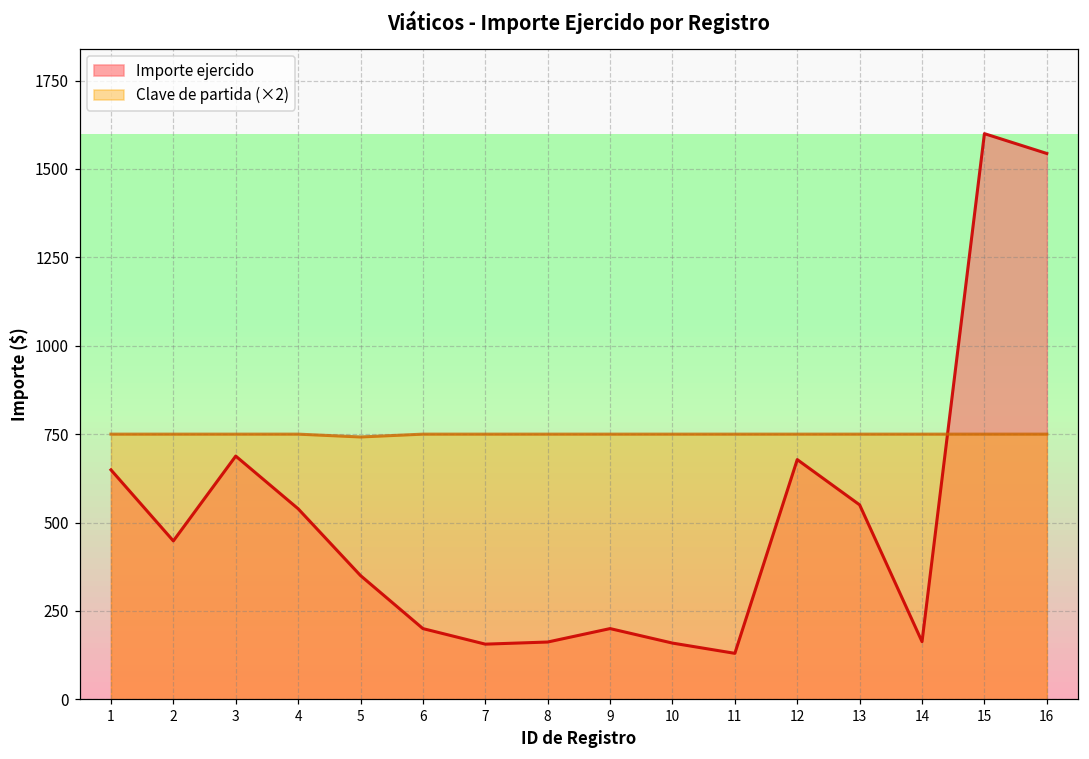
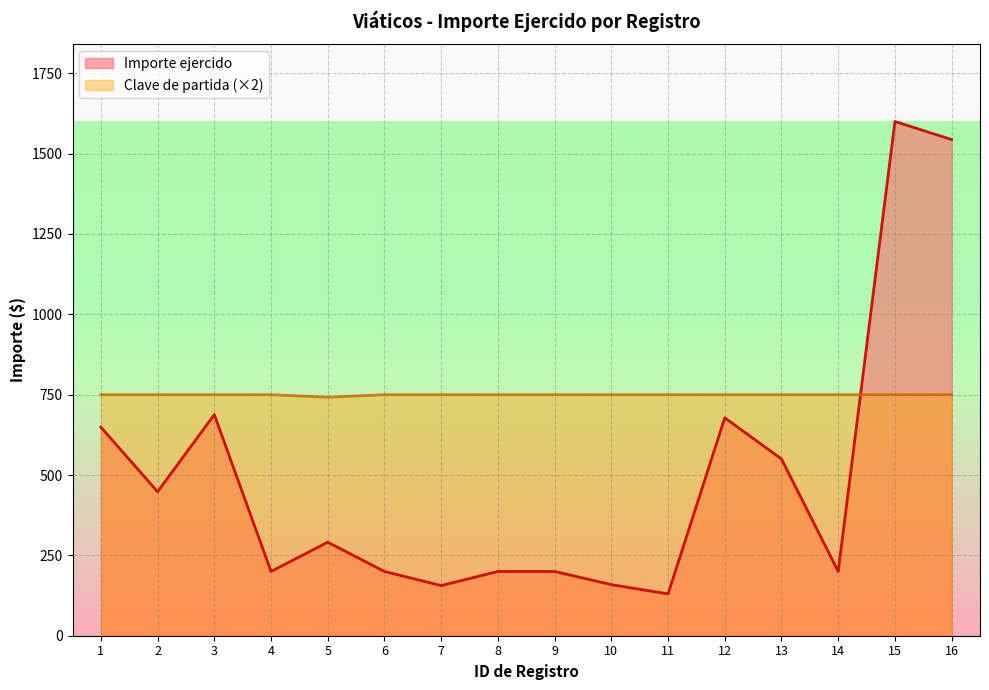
  {
    "Importe ejercido": {
      "1": 650,
      "2": 450,
      "3": 690,
-     "4": 540,
-     "5": 350,
+     "4": 200,
+     "5": 290,
      "6": 200,
      "7": 160,
-     "8": 160,
+     "8": 200,
      "9": 200,
      "10": 160,
      "11": 130,
      "12": 680,
      "13": 550,
-     "14": 160,
+     "14": 200,
      "15": 1600,
      "16": 1540
    },
    "Clave de partida (×2)": {
      "1": 750,
      "2": 750,
      "3": 750,
      "4": 750,
      "5": 740,
      "6": 750,
      "7": 750,
      "8": 750,
      "9": 750,
      "10": 750,
      "11": 750,
      "12": 750,
      "13": 750,
      "14": 750,
      "15": 750,
      "16": 750
    }
  }
